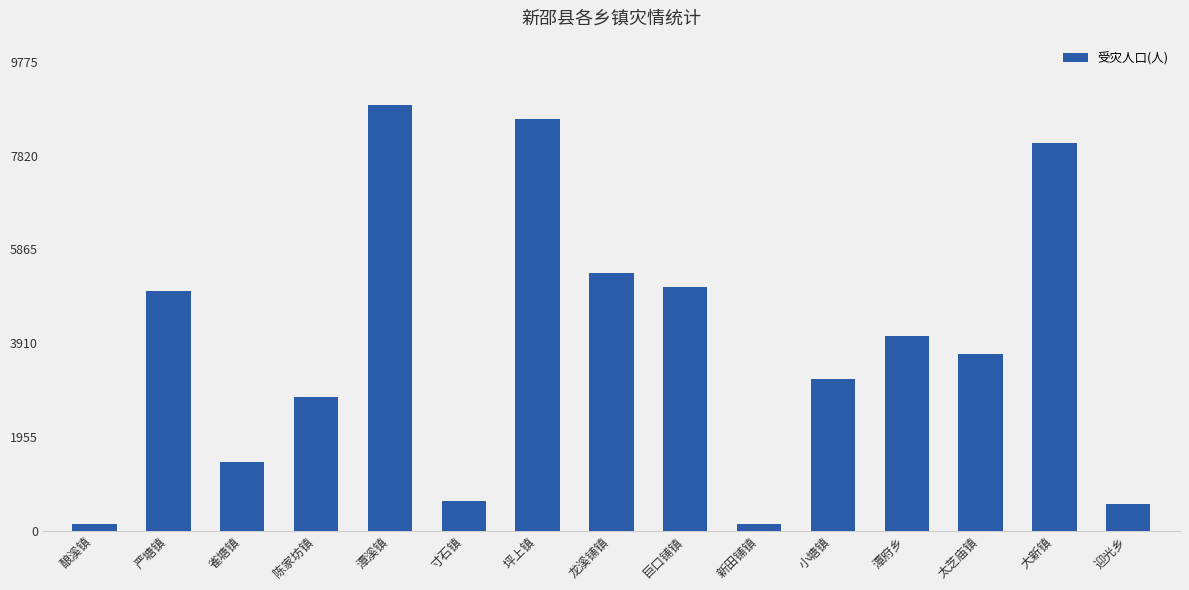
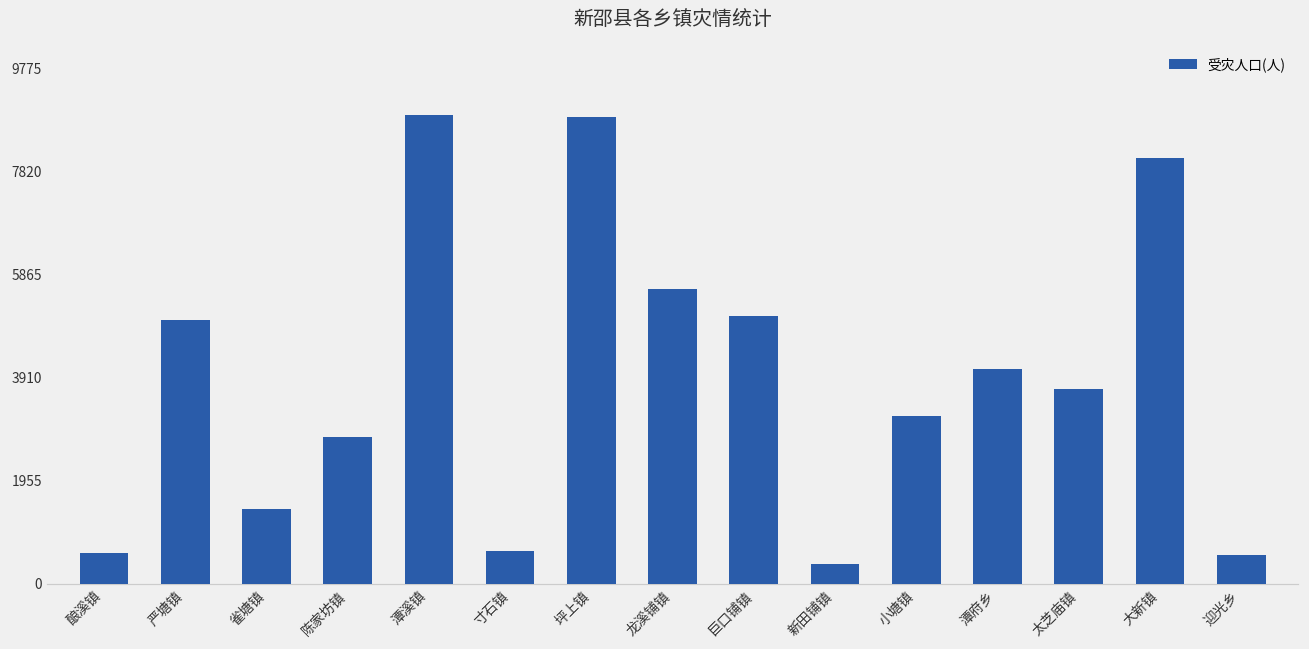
  {
-   "酿溪镇": 100,
+   "酿溪镇": 600,
    "严塘镇": 5000,
    "雀塘镇": 1400,
    "陈家坊镇": 2800,
    "潭溪镇": 8900,
    "寸石镇": 600,
-   "坪上镇": 8600,
-   "龙溪铺镇": 5400,
+   "坪上镇": 8900,
+   "龙溪铺镇": 5600,
    "巨口铺镇": 5100,
-   "新田铺镇": 100,
+   "新田铺镇": 400,
    "小塘镇": 3200,
    "潭府乡": 4100,
    "太芝庙镇": 3700,
    "大新镇": 8100,
    "迎光乡": 500
  }
